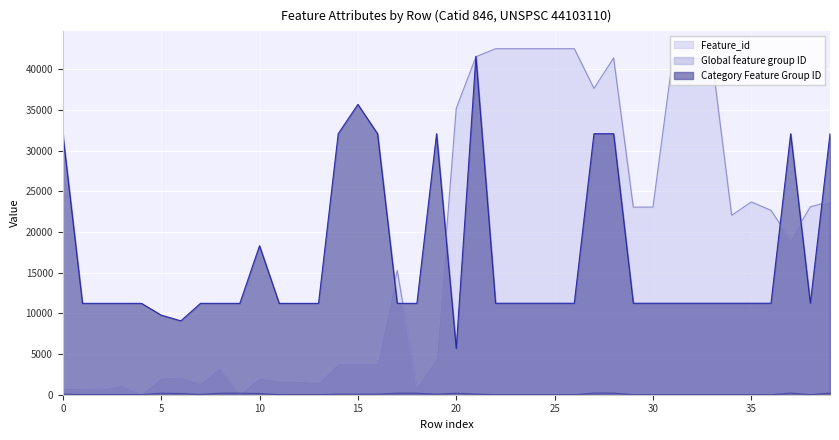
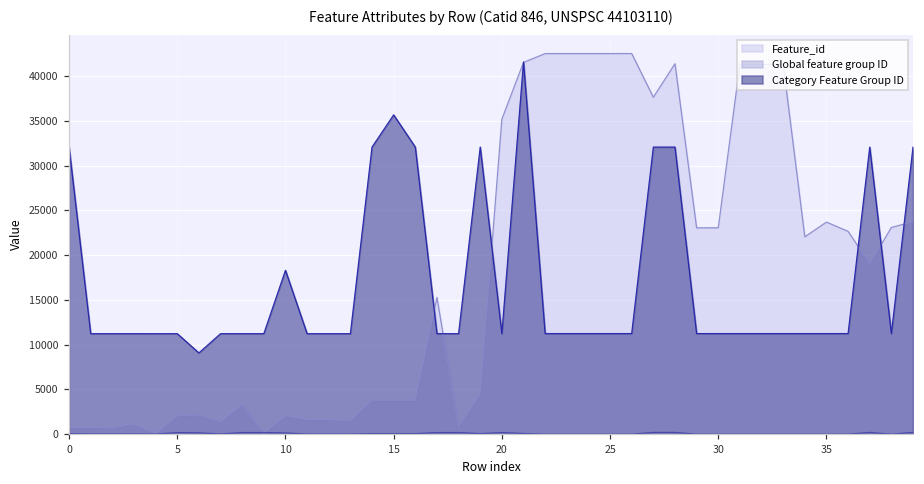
  {
    "Category Feature Group ID": {
      "0": 32000,
-     "5": 10000,
+     "5": 11000,
      "10": 18000,
      "15": 36000,
-     "20": 6000,
+     "20": 11000,
      "25": 11000,
      "30": 11000,
      "35": 11000
    }
  }
